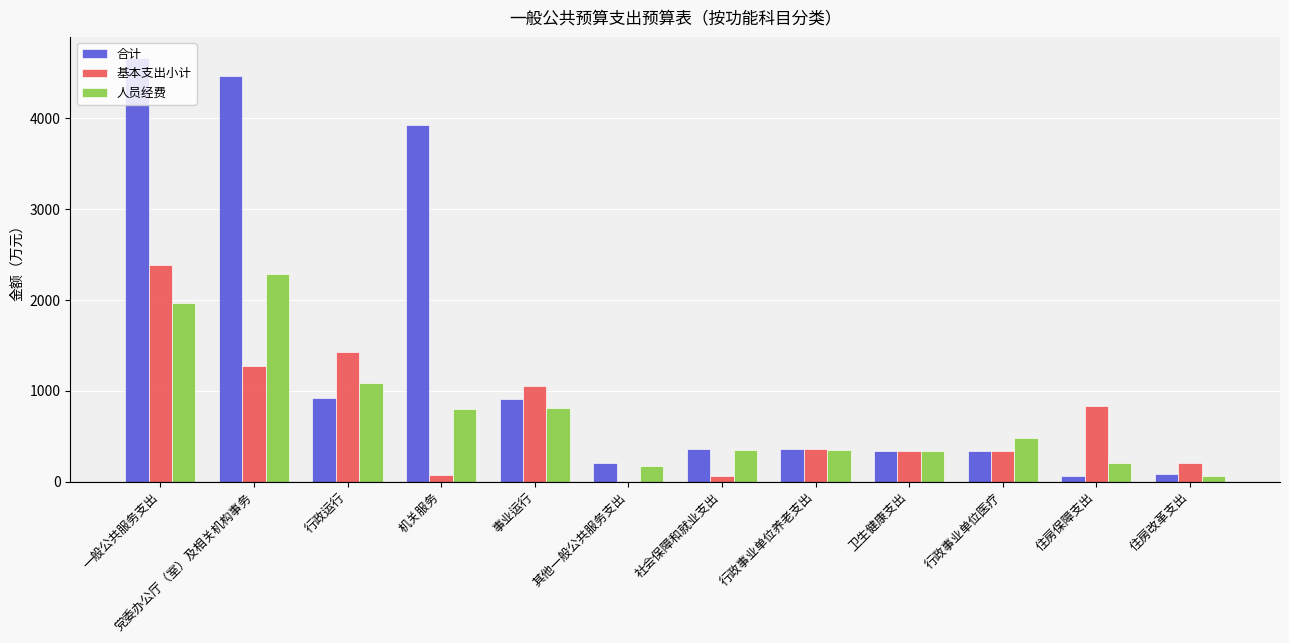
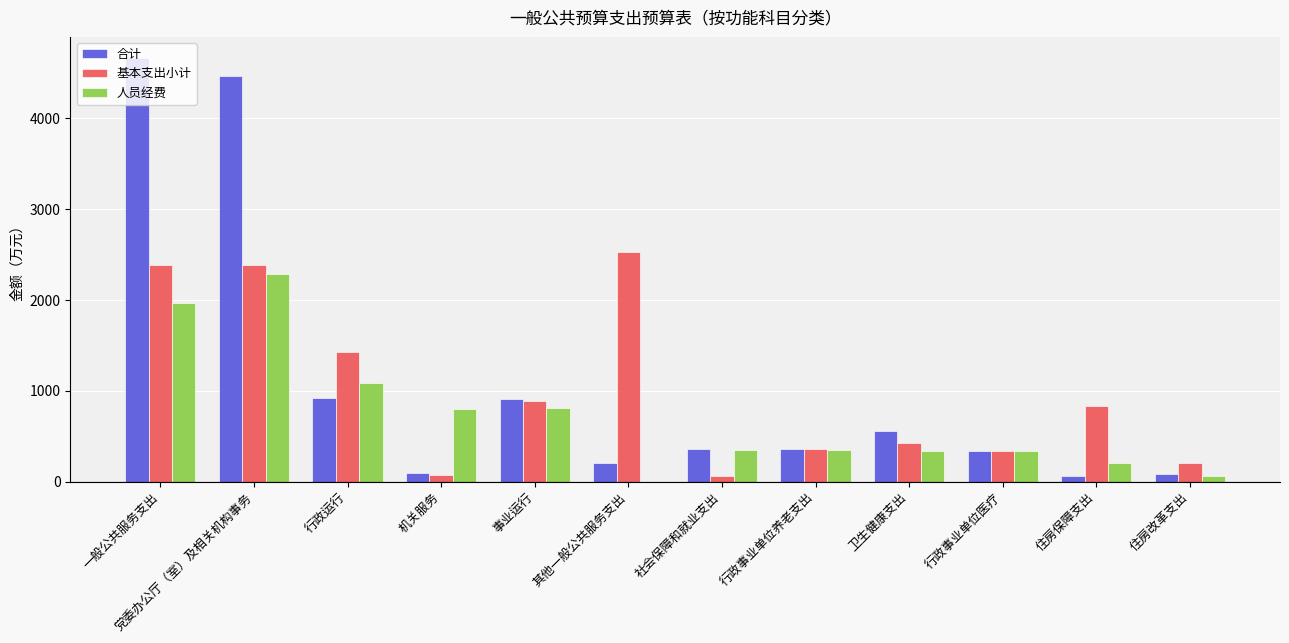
  {
    "合计": {
      "党委办公厅（室）及相关机构事务": 4500,
      "行政运行": 900,
-     "机关服务": 3900,
+     "机关服务": 100,
      "事业运行": 900,
      "其他一般公共服务支出": 200,
      "社会保障和就业支出": 400,
      "行政事业单位养老支出": 400,
-     "卫生健康支出": 300,
+     "卫生健康支出": 600,
      "行政事业单位医疗": 300,
      "住房保障支出": 100,
      "住房改革支出": 100
    },
    "基本支出小计": {
      "一般公共服务支出": 2400,
-     "党委办公厅（室）及相关机构事务": 1300,
+     "党委办公厅（室）及相关机构事务": 2400,
      "行政运行": 1400,
      "机关服务": 100,
-     "事业运行": 1100,
-     "其他一般公共服务支出": 0,
+     "事业运行": 900,
+     "其他一般公共服务支出": 2500,
      "社会保障和就业支出": 100,
      "行政事业单位养老支出": 400,
-     "卫生健康支出": 300,
+     "卫生健康支出": 400,
      "行政事业单位医疗": 300,
      "住房保障支出": 800,
      "住房改革支出": 200
    },
    "人员经费": {
      "一般公共服务支出": 2000,
      "党委办公厅（室）及相关机构事务": 2300,
      "行政运行": 1100,
      "机关服务": 800,
      "事业运行": 800,
-     "其他一般公共服务支出": 200,
+     "其他一般公共服务支出": 0,
      "社会保障和就业支出": 400,
      "行政事业单位养老支出": 400,
      "卫生健康支出": 300,
-     "行政事业单位医疗": 500,
+     "行政事业单位医疗": 300,
      "住房保障支出": 200,
      "住房改革支出": 100
    }
  }
